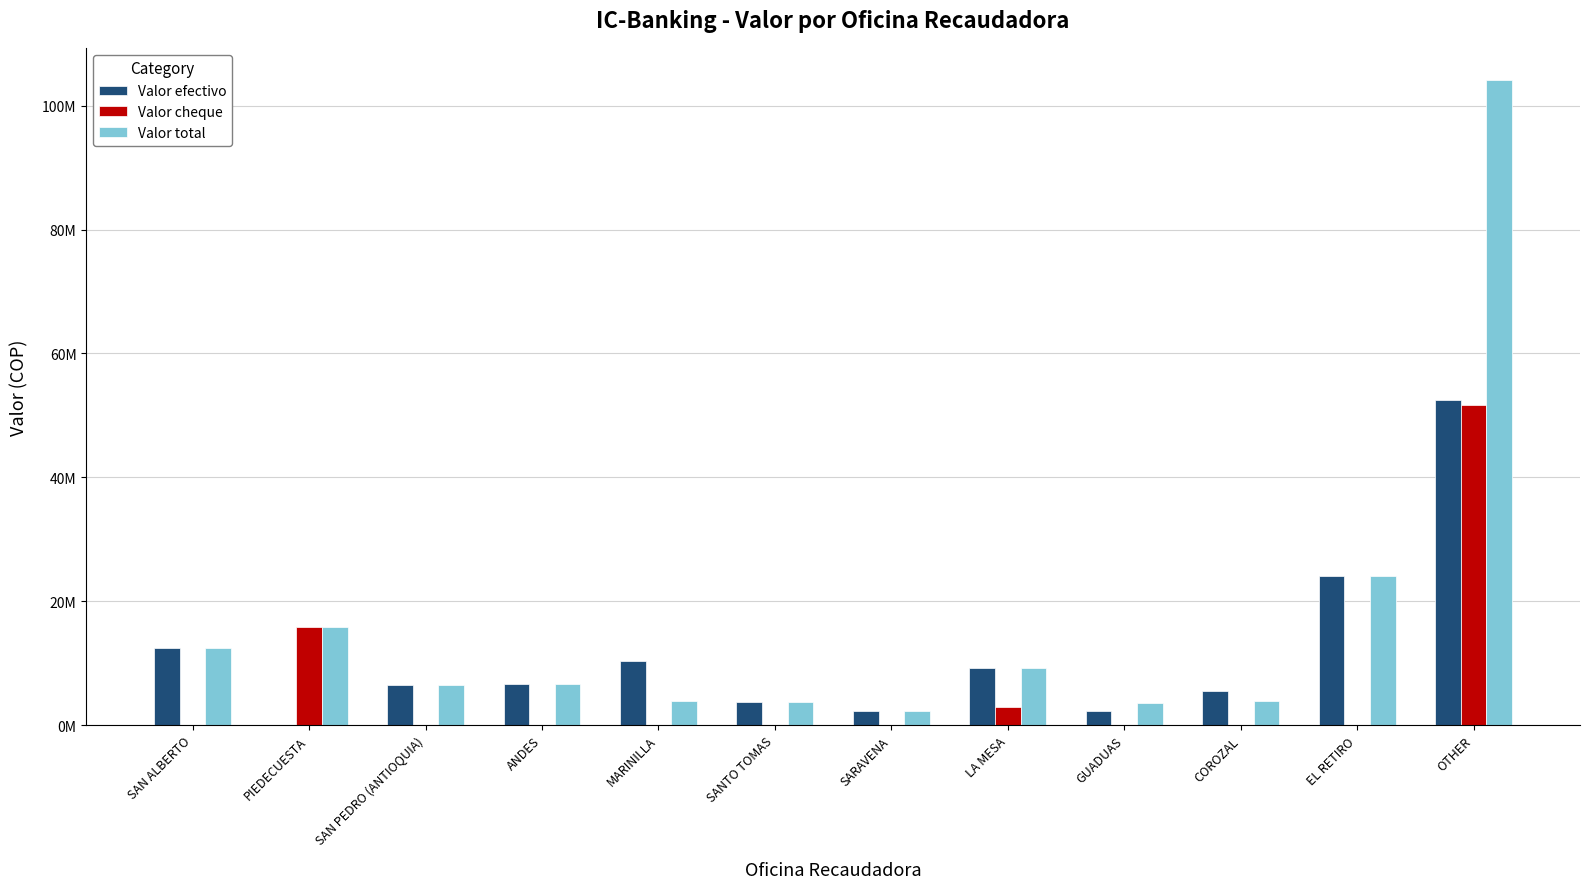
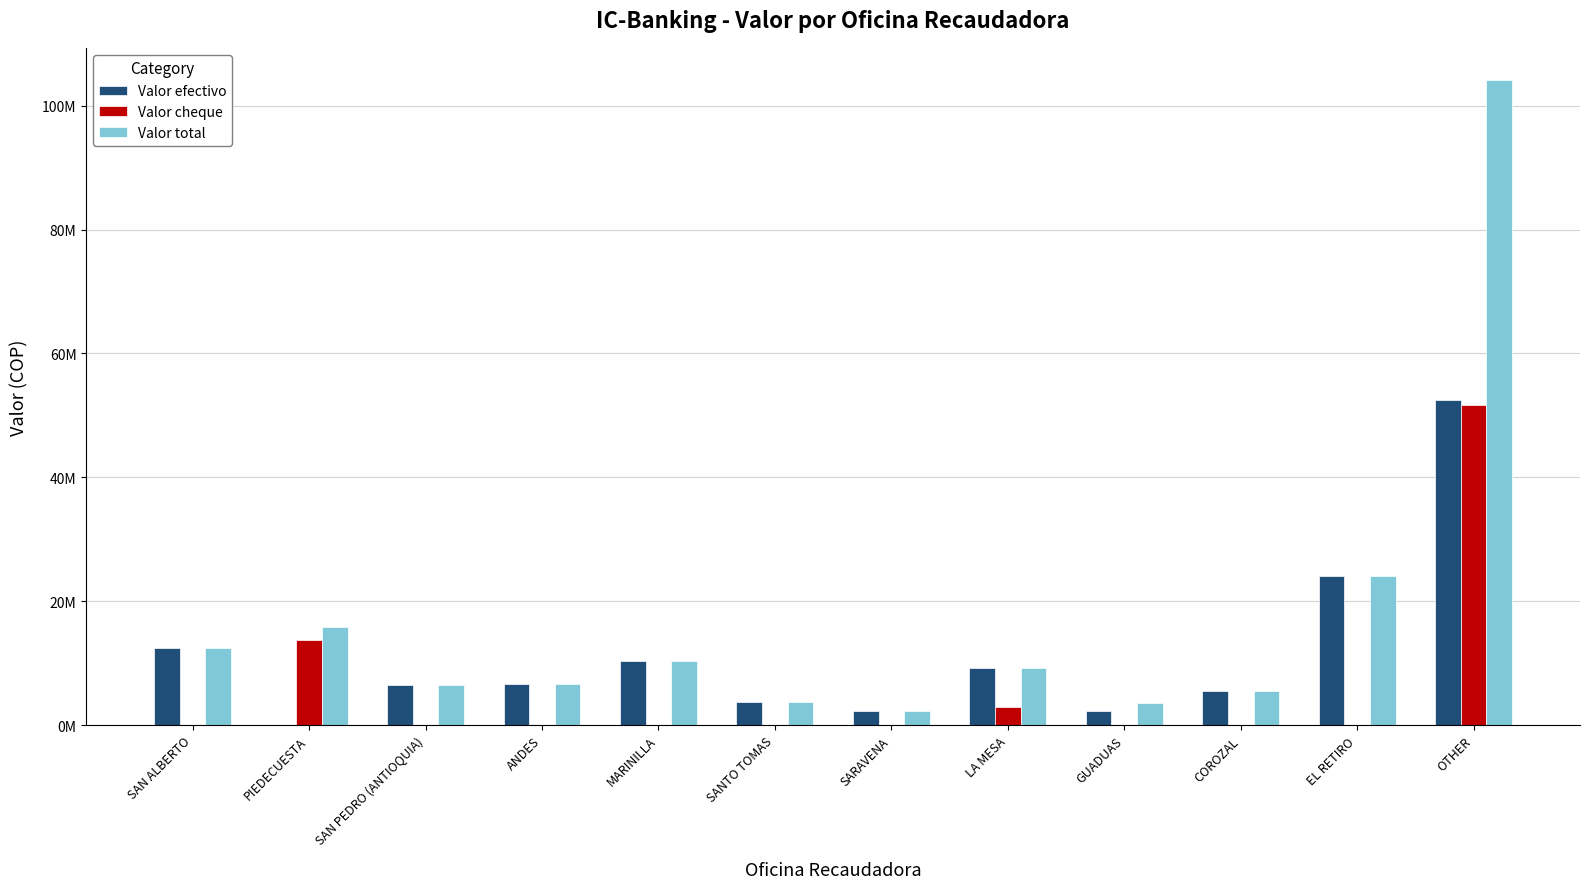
  {
    "Valor efectivo": {
      "SAN ALBERTO": 13000000,
      "PIEDECUESTA": 0,
      "SAN PEDRO (ANTIOQUIA)": 6000000,
      "ANDES": 7000000,
      "MARINILLA": 10000000,
      "SANTO TOMAS": 4000000,
      "SARAVENA": 2000000,
      "LA MESA": 9000000,
      "GUADUAS": 2000000,
      "COROZAL": 6000000,
      "EL RETIRO": 24000000,
      "OTHER": 52000000
    },
    "Valor cheque": {
      "SAN ALBERTO": 0,
-     "PIEDECUESTA": 16000000,
+     "PIEDECUESTA": 14000000,
      "SAN PEDRO (ANTIOQUIA)": 0,
      "ANDES": 0,
      "MARINILLA": 0,
      "SANTO TOMAS": 0,
      "SARAVENA": 0,
      "LA MESA": 3000000,
      "GUADUAS": 0,
      "COROZAL": 0,
      "EL RETIRO": 0,
      "OTHER": 52000000
    },
    "Valor total": {
      "SAN ALBERTO": 13000000,
      "PIEDECUESTA": 16000000,
      "SAN PEDRO (ANTIOQUIA)": 6000000,
      "ANDES": 7000000,
-     "MARINILLA": 4000000,
+     "MARINILLA": 10000000,
      "SANTO TOMAS": 4000000,
      "SARAVENA": 2000000,
      "LA MESA": 9000000,
      "GUADUAS": 4000000,
-     "COROZAL": 4000000,
+     "COROZAL": 6000000,
      "EL RETIRO": 24000000,
      "OTHER": 104000000
    }
  }
